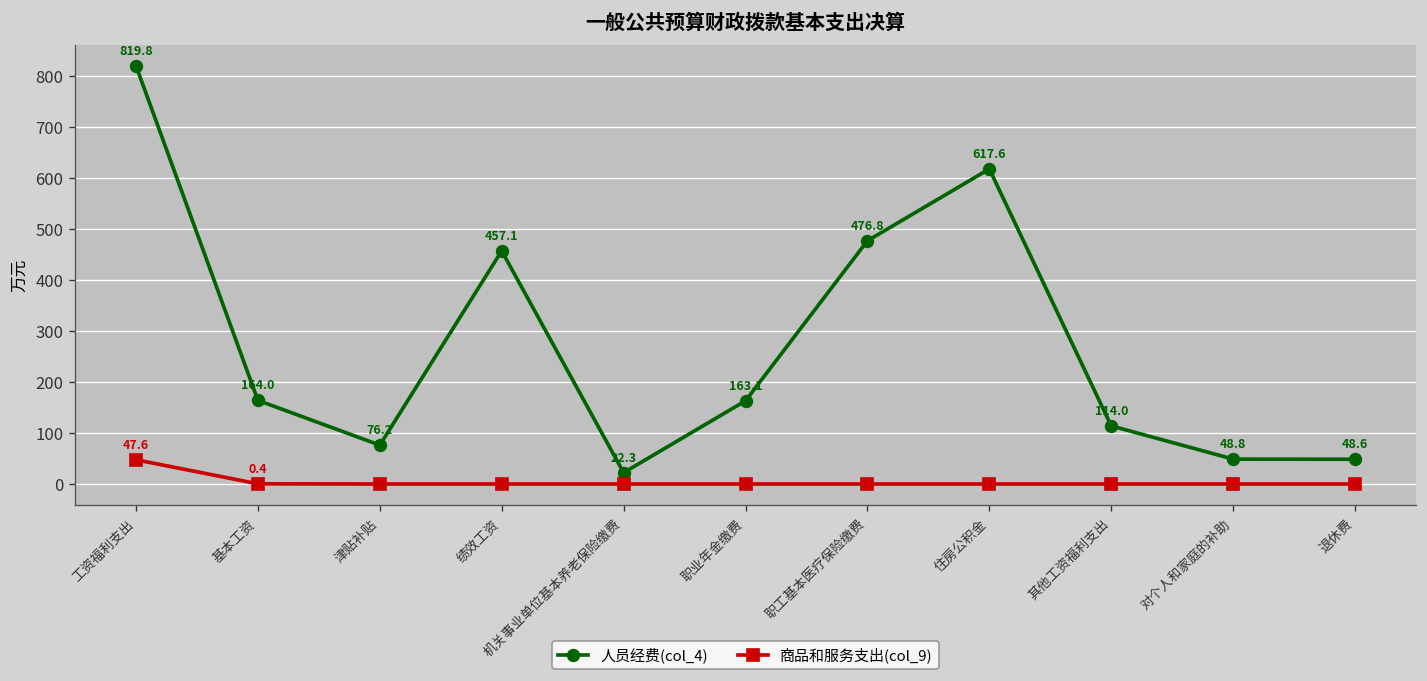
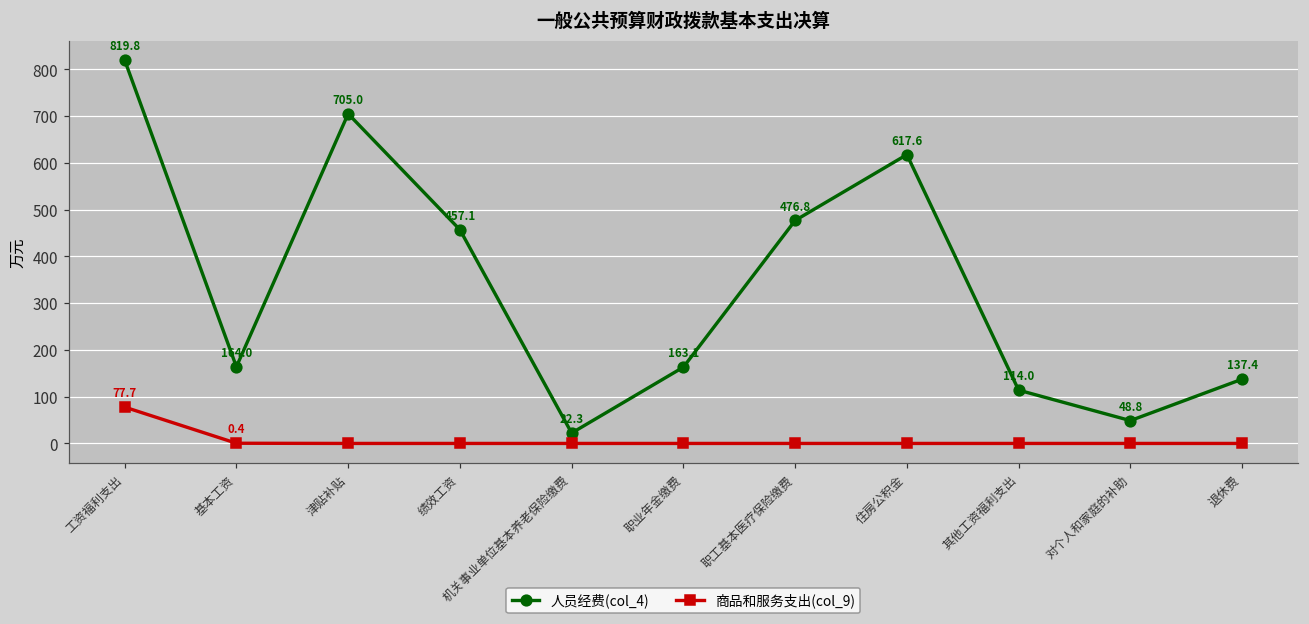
  {
    "人员经费(col_4)": {
      "工资福利支出": 819.8,
      "基本工资": 164.0,
-     "津贴补贴": 76.2,
+     "津贴补贴": 705.0,
      "绩效工资": 457.1,
      "机关事业单位基本养老保险缴费": 22.3,
      "职业年金缴费": 163.1,
      "职工基本医疗保险缴费": 476.8,
      "住房公积金": 617.6,
      "其他工资福利支出": 114.0,
      "对个人和家庭的补助": 48.8,
-     "退休费": 48.6
+     "退休费": 137.4
    },
    "商品和服务支出(col_9)": {
-     "工资福利支出": 47.6,
+     "工资福利支出": 77.7,
      "基本工资": 0.4
    }
  }
